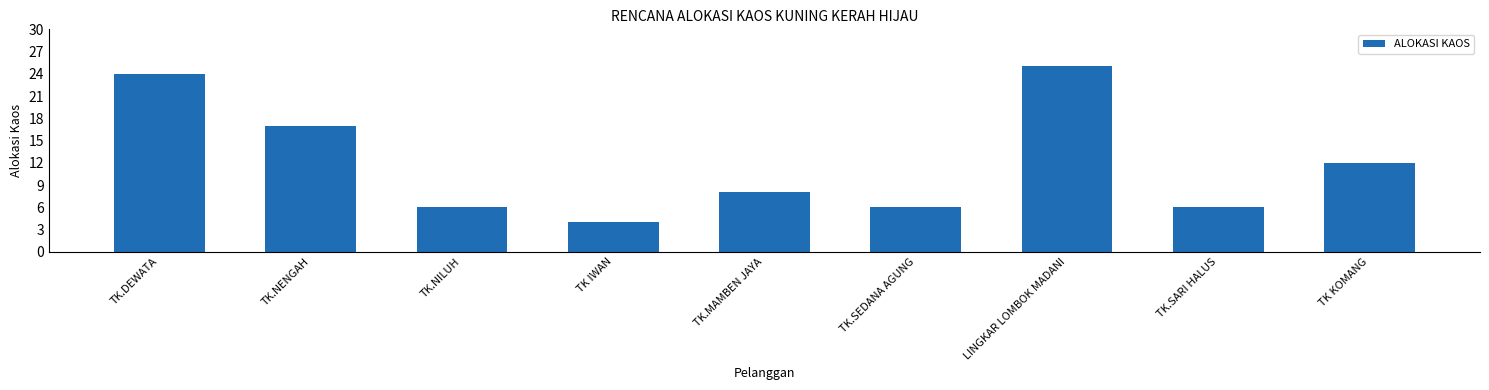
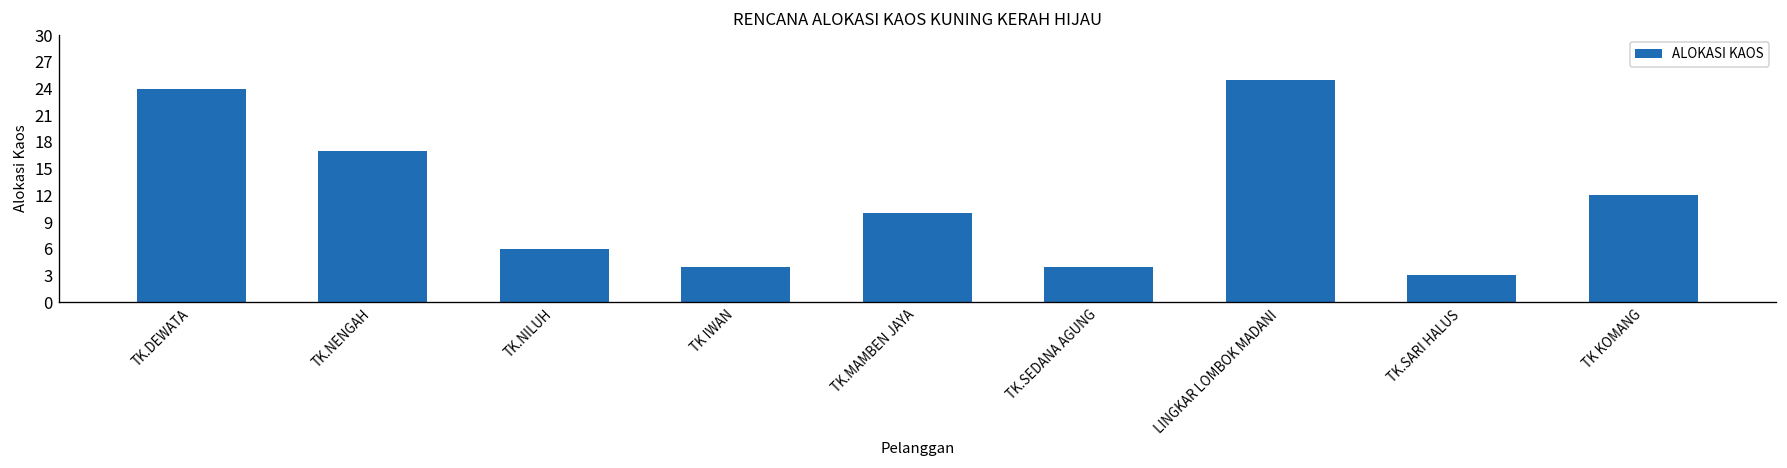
  {
    "TK.DEWATA": 24,
    "TK.NENGAH": 17,
    "TK.NILUH": 6,
    "TK IWAN": 4,
-   "TK.MAMBEN JAYA": 8,
-   "TK.SEDANA AGUNG": 6,
+   "TK.MAMBEN JAYA": 10,
+   "TK.SEDANA AGUNG": 4,
    "LINGKAR LOMBOK MADANI": 25,
-   "TK.SARI HALUS": 6,
+   "TK.SARI HALUS": 3,
    "TK KOMANG": 12
  }
